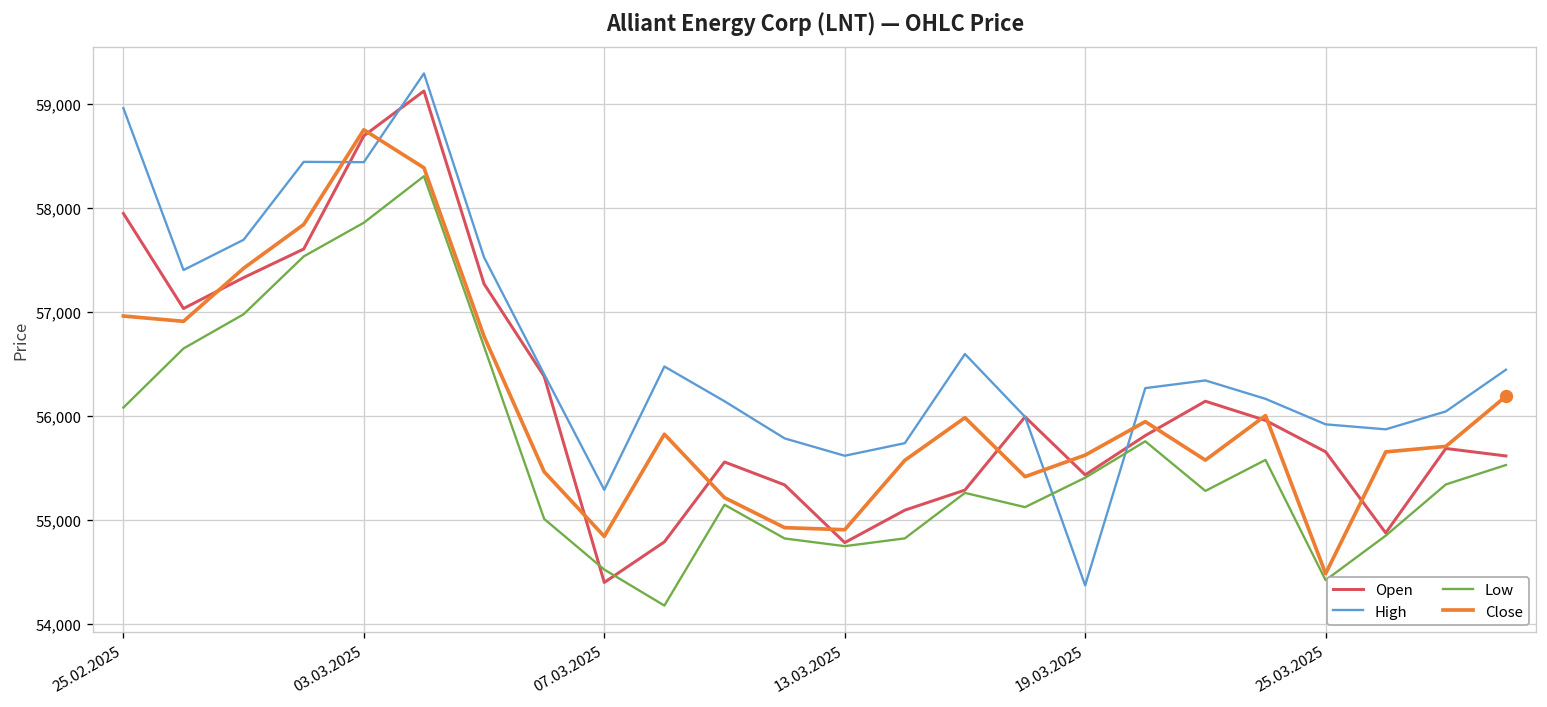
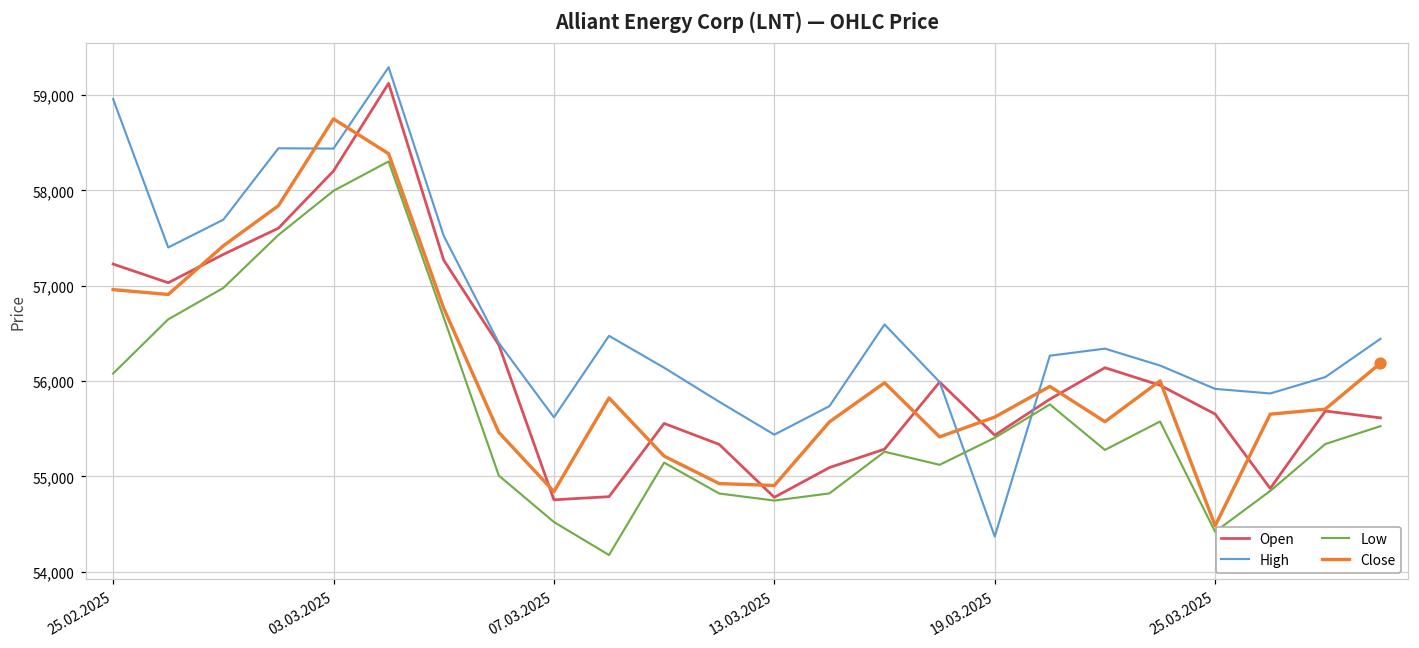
  {
    "Open": {
-     "25.02.2025": "57,900",
-     "03.03.2025": "58,700",
-     "07.03.2025": "54,400",
+     "25.02.2025": "57,200",
+     "03.03.2025": "58,200",
+     "07.03.2025": "54,800",
      "13.03.2025": "54,800",
      "25.03.2025": "55,700"
    },
    "High": {
      "25.02.2025": "59,000",
      "03.03.2025": "58,400",
-     "07.03.2025": "55,300",
-     "13.03.2025": "55,600",
+     "07.03.2025": "55,600",
+     "13.03.2025": "55,400",
      "19.03.2025": "54,400",
      "25.03.2025": "55,900"
    },
    "Low": {
      "25.02.2025": "56,100",
-     "03.03.2025": "57,900",
+     "03.03.2025": "58,000",
      "07.03.2025": "54,500",
      "13.03.2025": "54,700",
      "25.03.2025": "54,400"
    }
  }
